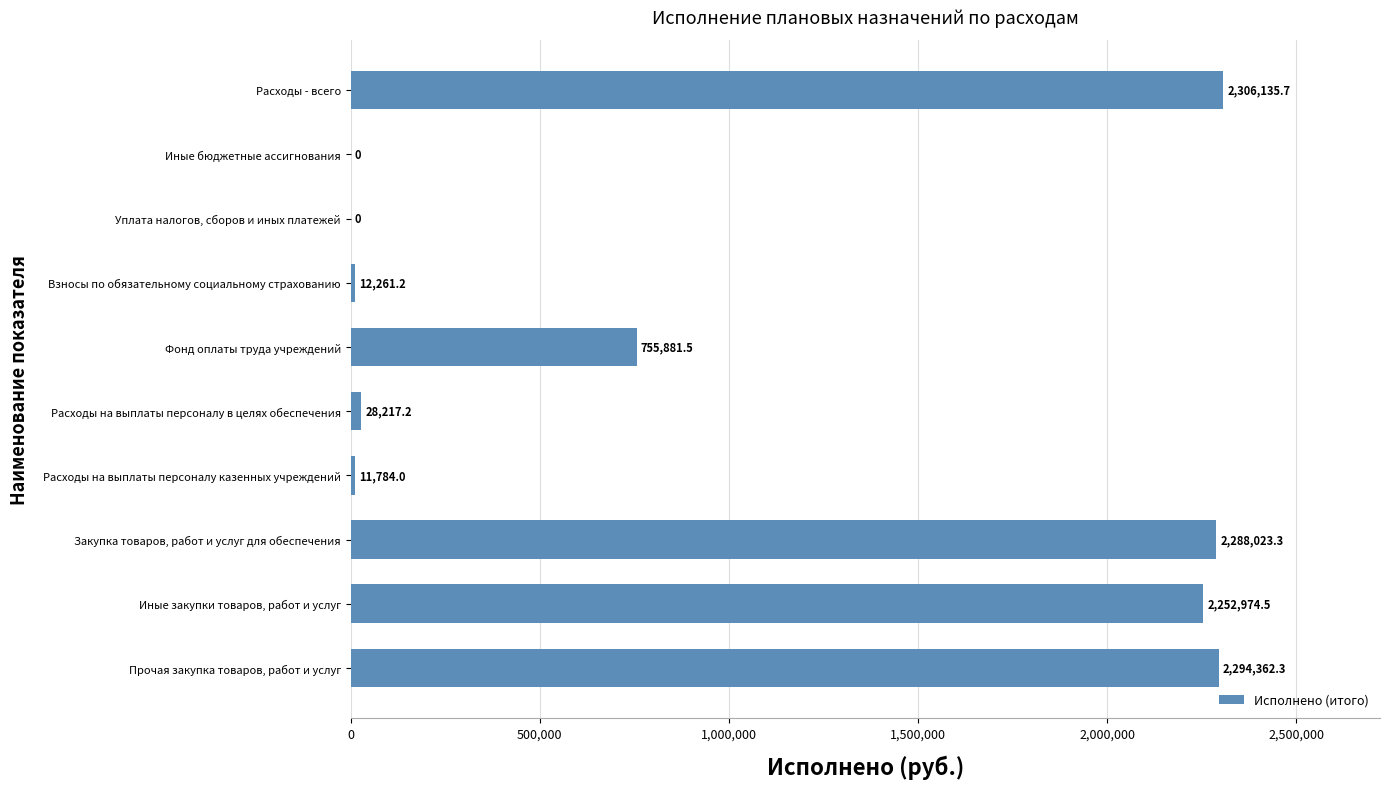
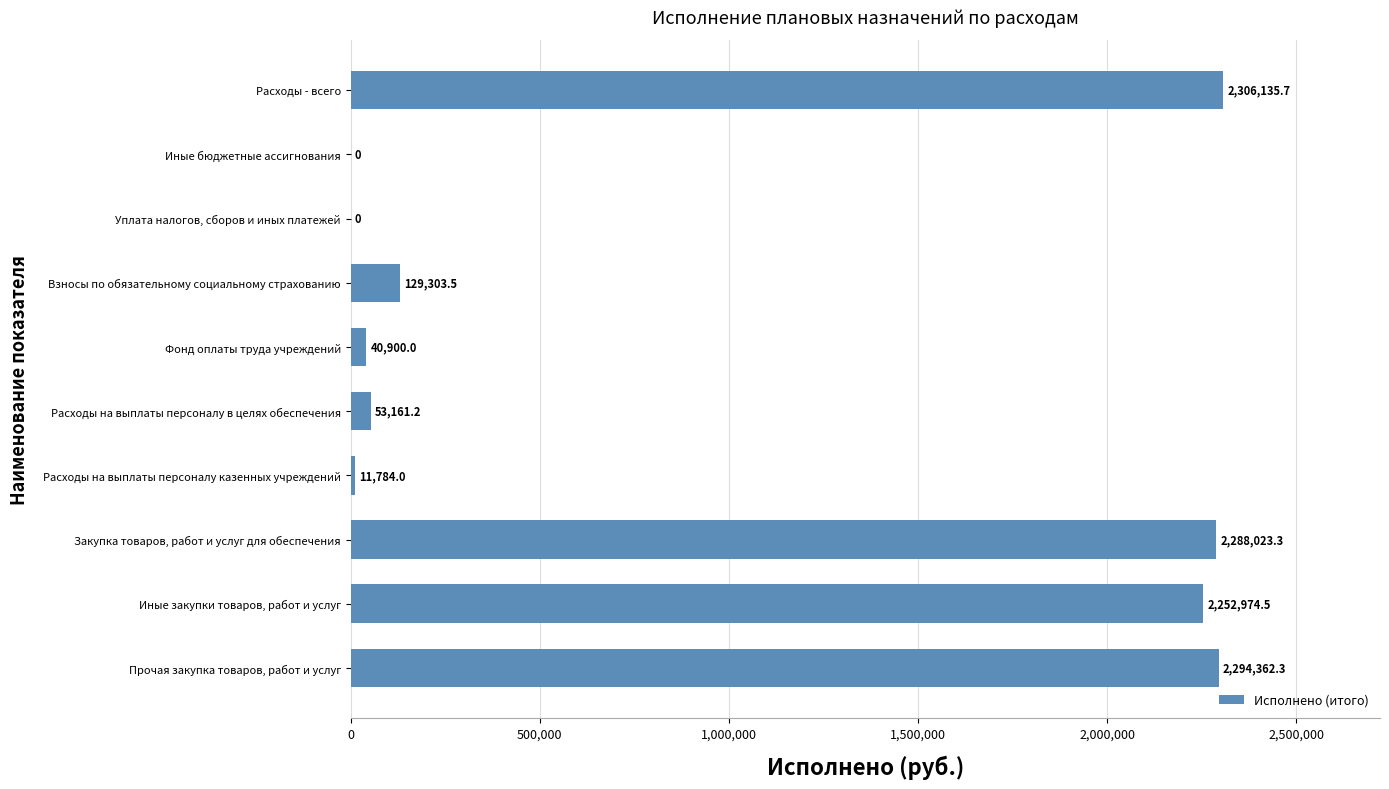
  {
    "Расходы - всего": "2,306,135.7",
    "Иные бюджетные ассигнования": "0",
    "Уплата налогов, сборов и иных платежей": "0",
-   "Взносы по обязательному социальному страхованию": "12,261.2",
-   "Фонд оплаты труда учреждений": "755,881.5",
-   "Расходы на выплаты персоналу в целях обеспечения": "28,217.2",
+   "Взносы по обязательному социальному страхованию": "129,303.5",
+   "Фонд оплаты труда учреждений": "40,900.0",
+   "Расходы на выплаты персоналу в целях обеспечения": "53,161.2",
    "Расходы на выплаты персоналу казенных учреждений": "11,784.0",
    "Закупка товаров, работ и услуг для обеспечения": "2,288,023.3",
    "Иные закупки товаров, работ и услуг": "2,252,974.5",
    "Прочая закупка товаров, работ и услуг": "2,294,362.3"
  }
